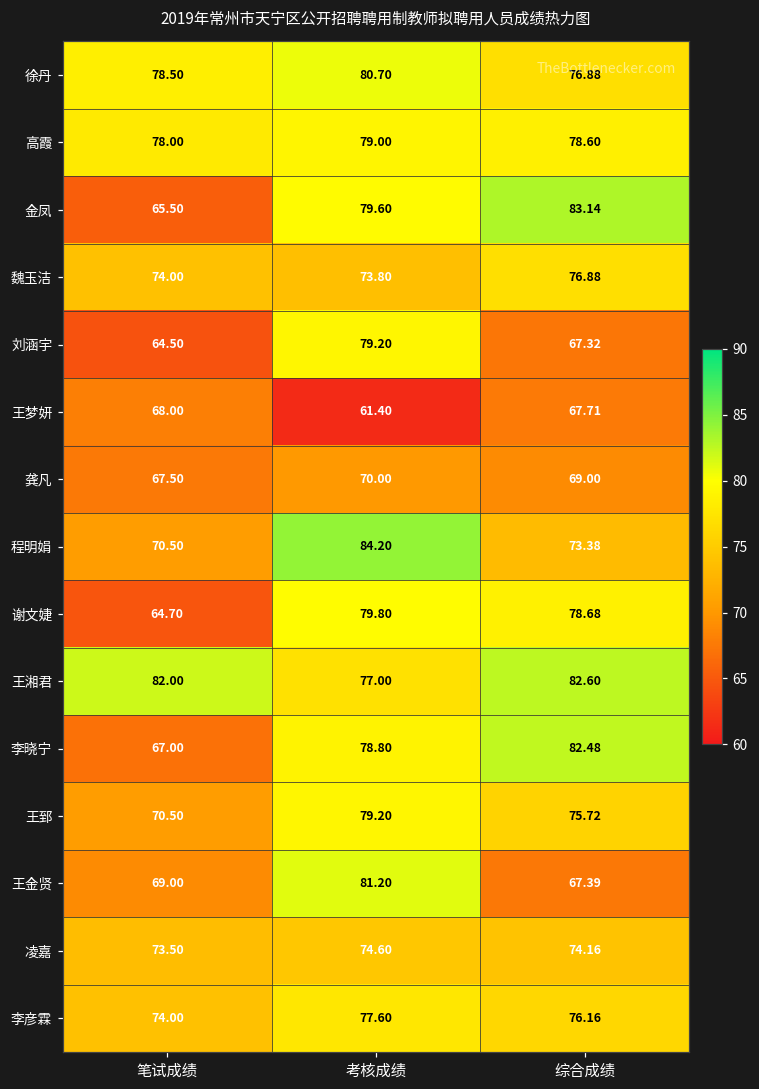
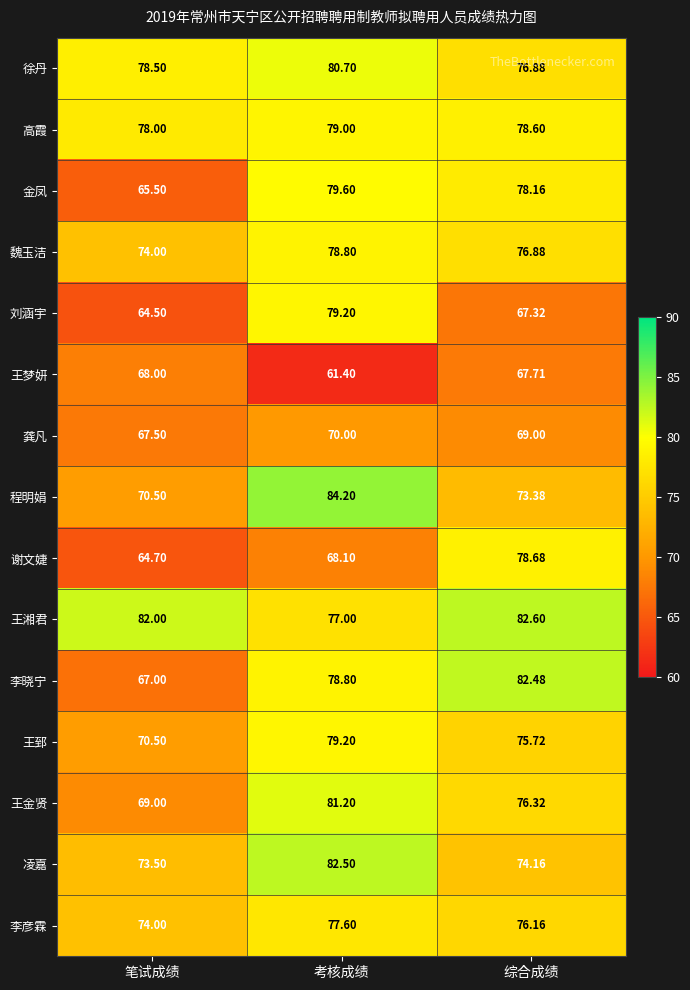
  {
    "徐丹": {
      "笔试成绩": 78.50,
      "考核成绩": 80.70
    },
    "高霞": {
      "笔试成绩": 78.00,
      "考核成绩": 79.00,
      "综合成绩": 78.60
    },
    "金凤": {
      "笔试成绩": 65.50,
      "考核成绩": 79.60,
-     "综合成绩": 83.14
+     "综合成绩": 78.16
    },
    "魏玉洁": {
      "笔试成绩": 74.00,
-     "考核成绩": 73.80,
+     "考核成绩": 78.80,
      "综合成绩": 76.88
    },
    "刘涵宇": {
      "笔试成绩": 64.50,
      "考核成绩": 79.20,
      "综合成绩": 67.32
    },
    "王梦妍": {
      "笔试成绩": 68.00,
      "考核成绩": 61.40,
      "综合成绩": 67.71
    },
    "龚凡": {
      "笔试成绩": 67.50,
      "考核成绩": 70.00,
      "综合成绩": 69.00
    },
    "程明娟": {
      "笔试成绩": 70.50,
      "考核成绩": 84.20,
      "综合成绩": 73.38
    },
    "谢文婕": {
      "笔试成绩": 64.70,
-     "考核成绩": 79.80,
+     "考核成绩": 68.10,
      "综合成绩": 78.68
    },
    "王湘君": {
      "笔试成绩": 82.00,
      "考核成绩": 77.00,
      "综合成绩": 82.60
    },
    "李晓宁": {
      "笔试成绩": 67.00,
      "考核成绩": 78.80,
      "综合成绩": 82.48
    },
    "王郅": {
      "笔试成绩": 70.50,
      "考核成绩": 79.20,
      "综合成绩": 75.72
    },
    "王金贤": {
      "笔试成绩": 69.00,
      "考核成绩": 81.20,
-     "综合成绩": 67.39
+     "综合成绩": 76.32
    },
    "凌嘉": {
      "笔试成绩": 73.50,
-     "考核成绩": 74.60,
+     "考核成绩": 82.50,
      "综合成绩": 74.16
    },
    "李彦霖": {
      "笔试成绩": 74.00,
      "考核成绩": 77.60,
      "综合成绩": 76.16
    }
  }
